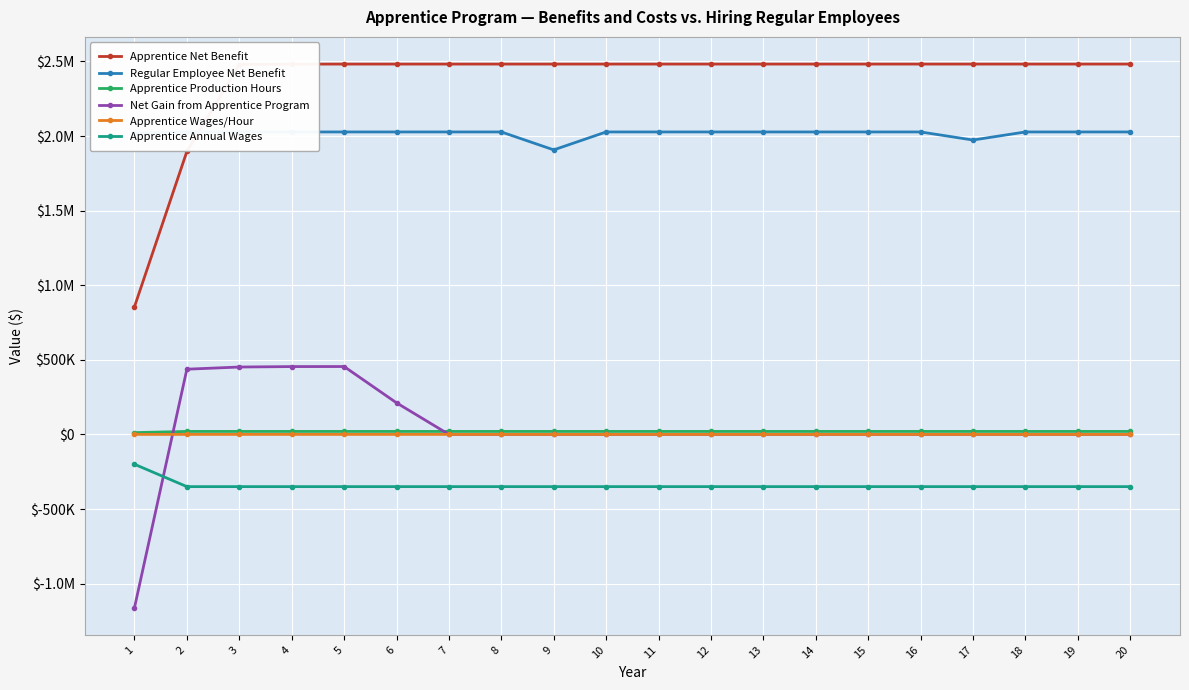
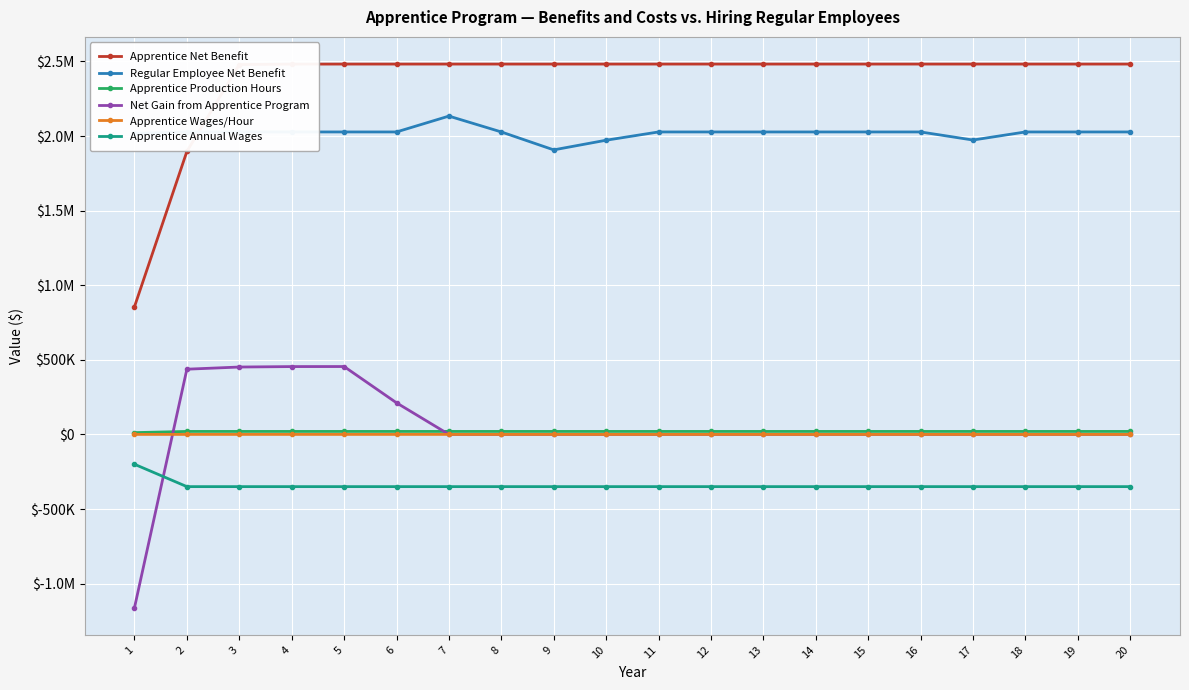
  {
    "Apprentice Net Benefit": {
      "1": "$860000",
      "2": "$1900000",
      "5": "$2480000",
      "6": "$2480000",
      "7": "$2480000",
      "8": "$2480000",
      "9": "$2480000",
      "10": "$2480000",
      "11": "$2480000",
      "12": "$2480000",
      "13": "$2480000",
      "14": "$2480000",
      "15": "$2480000",
      "16": "$2480000",
      "17": "$2480000",
      "18": "$2480000",
      "19": "$2480000",
      "20": "$2480000"
    },
    "Regular Employee Net Benefit": {
      "5": "$2030000",
      "6": "$2030000",
-     "7": "$2030000",
+     "7": "$2130000",
      "8": "$2030000",
      "9": "$1910000",
-     "10": "$2030000",
+     "10": "$1970000",
      "11": "$2030000",
      "12": "$2030000",
      "13": "$2030000",
      "14": "$2030000",
      "15": "$2030000",
      "16": "$2030000",
      "17": "$1970000",
      "18": "$2030000",
      "19": "$2030000",
      "20": "$2030000"
    },
    "Net Gain from Apprentice Program": {
      "1": "$-1160000",
      "2": "$440000",
      "3": "$450000",
      "4": "$450000",
      "5": "$460000",
      "6": "$210000"
    },
    "Apprentice Wages/Hour": {
      "2": "$0",
      "3": "$0",
      "4": "$0",
      "5": "$0",
      "6": "$0"
    }
  }
